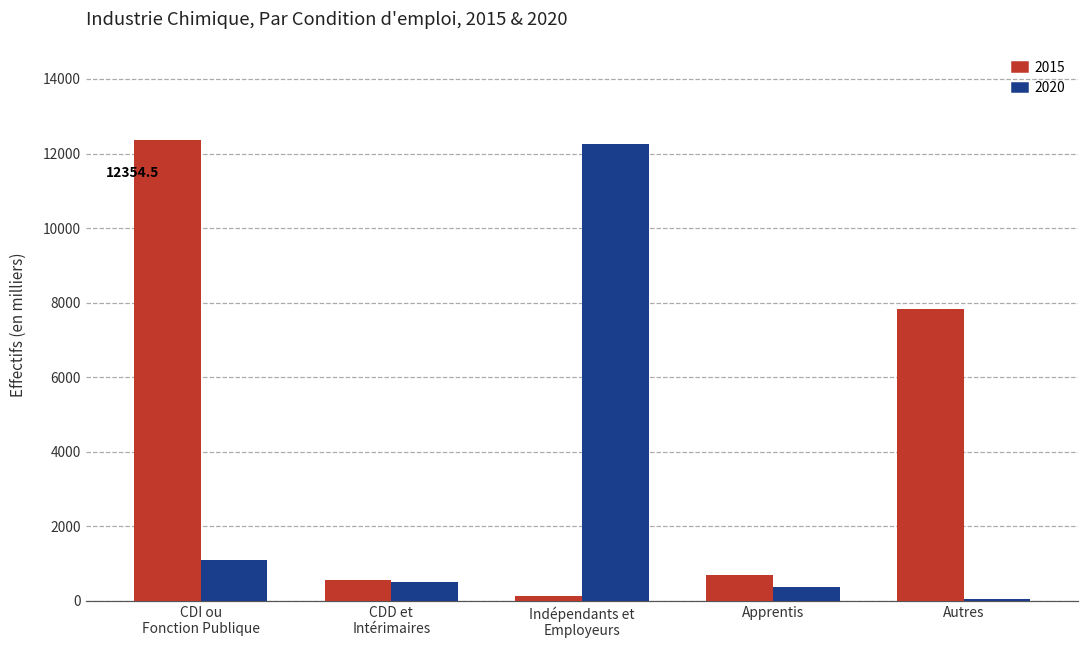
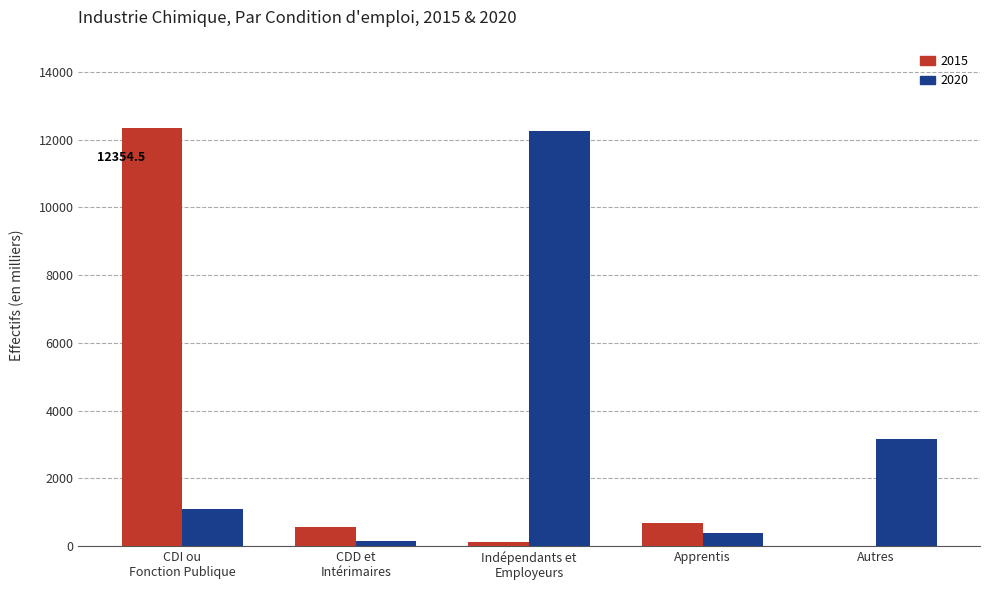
  {
    "2015": {
      "CDD et Intérimaires": 600,
      "Indépendants et Employeurs": 100,
      "Apprentis": 700,
-     "Autres": 7800
+     "Autres": 0
    },
    "2020": {
      "CDI ou Fonction Publique": 1100,
-     "CDD et Intérimaires": 500,
+     "CDD et Intérimaires": 100,
      "Indépendants et Employeurs": 12300,
      "Apprentis": 400,
-     "Autres": 0
+     "Autres": 3200
    }
  }
